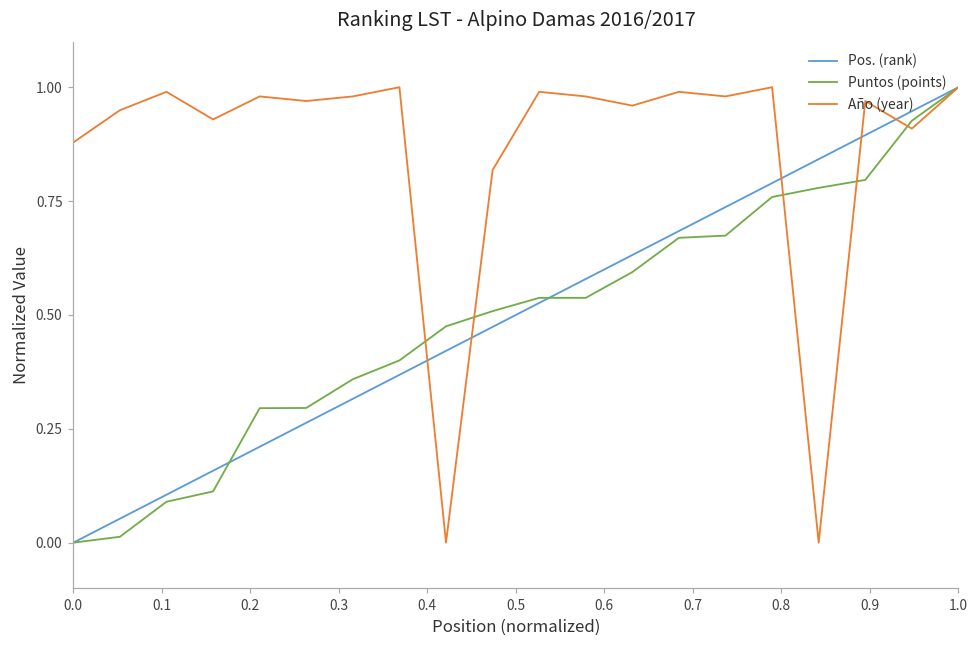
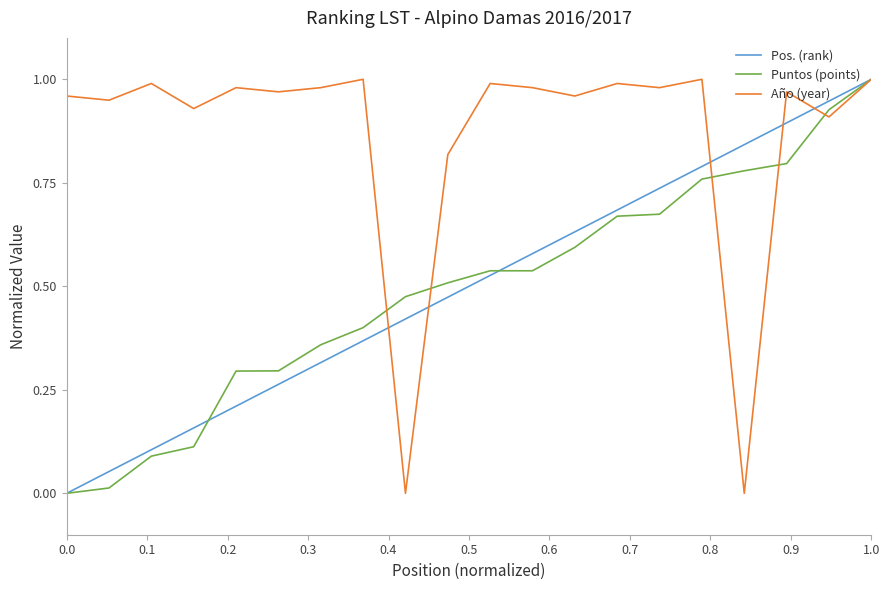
  {
    "Año (year)": {
-     "0.0": 0.88
+     "0.0": 0.96
    }
  }
